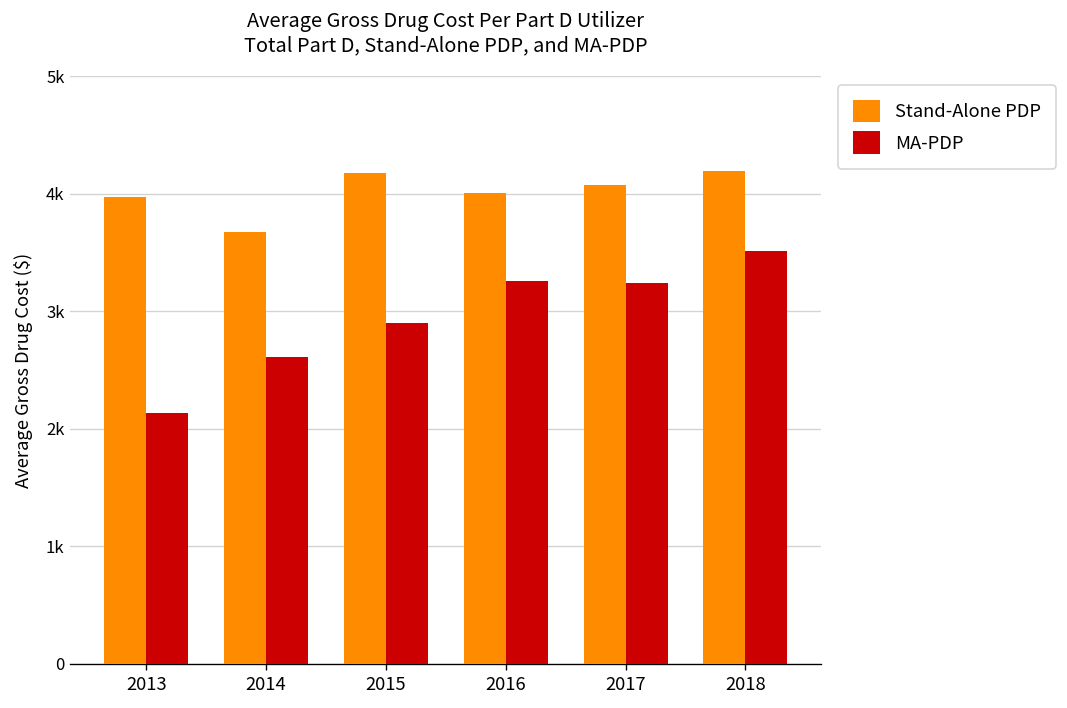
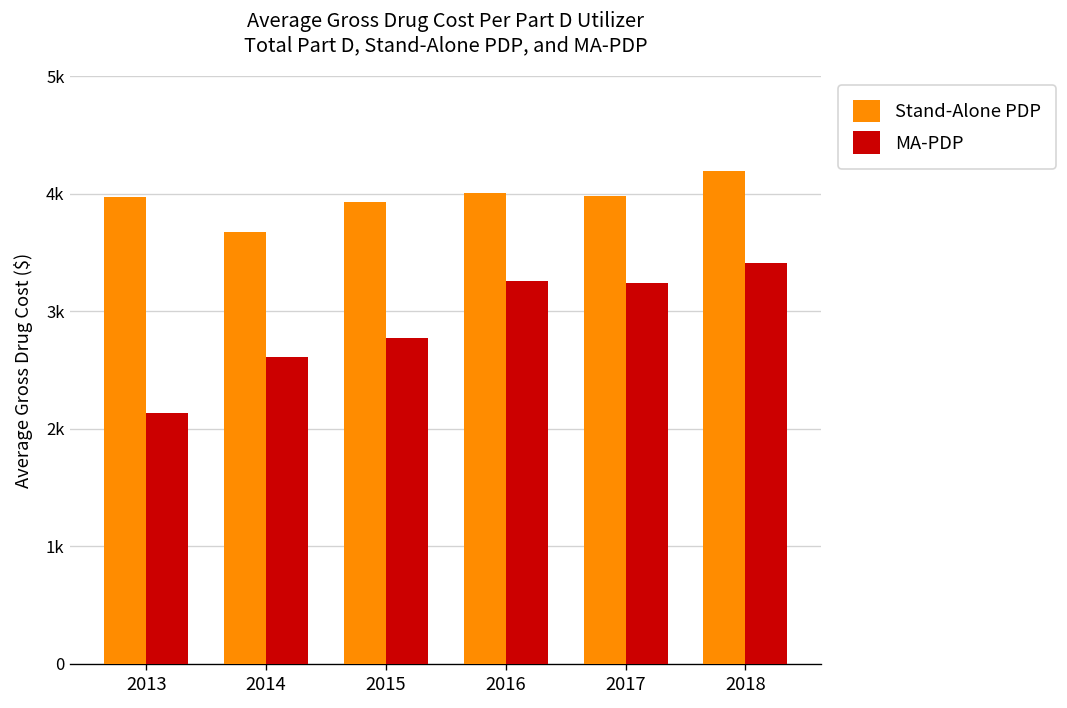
  {
    "Stand-Alone PDP": {
      "2013": 4000,
      "2014": 3700,
-     "2015": 4200,
+     "2015": 3900,
      "2016": 4000,
-     "2017": 4100,
+     "2017": 4000,
      "2018": 4200
    },
    "MA-PDP": {
      "2013": 2100,
      "2014": 2600,
-     "2015": 2900,
+     "2015": 2800,
      "2016": 3300,
      "2017": 3200,
-     "2018": 3500
+     "2018": 3400
    }
  }
